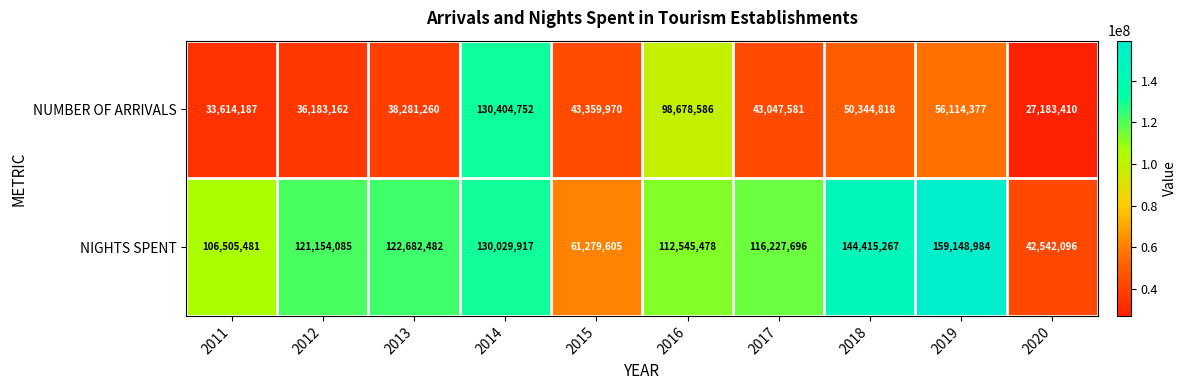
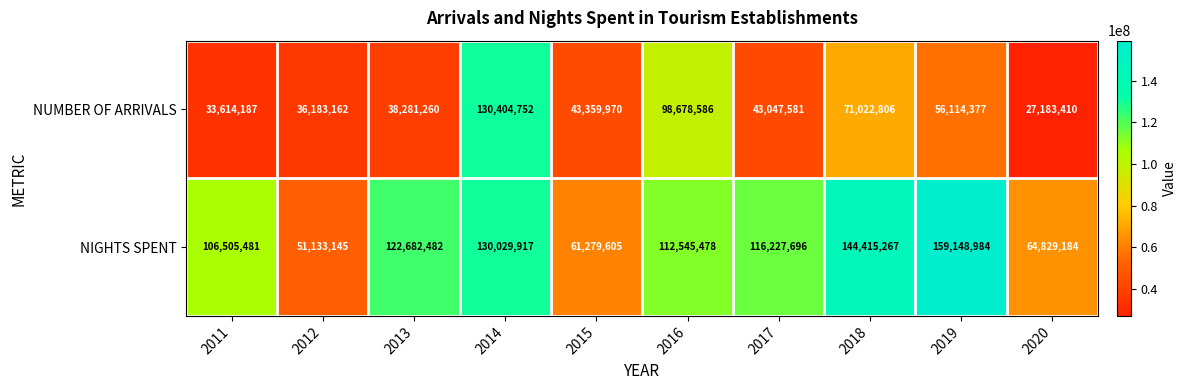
  {
    "NUMBER OF ARRIVALS": {
      "2011": "33,614,187",
      "2012": "36,183,162",
      "2013": "38,281,260",
      "2014": "130,404,752",
      "2015": "43,359,970",
      "2016": "98,678,586",
      "2017": "43,047,581",
-     "2018": "50,344,818",
+     "2018": "71,022,806",
      "2019": "56,114,377",
      "2020": "27,183,410"
    },
    "NIGHTS SPENT": {
      "2011": "106,505,481",
-     "2012": "121,154,085",
+     "2012": "51,133,145",
      "2013": "122,682,482",
      "2014": "130,029,917",
      "2015": "61,279,605",
      "2016": "112,545,478",
      "2017": "116,227,696",
      "2018": "144,415,267",
      "2019": "159,148,984",
-     "2020": "42,542,096"
+     "2020": "64,829,184"
    }
  }
